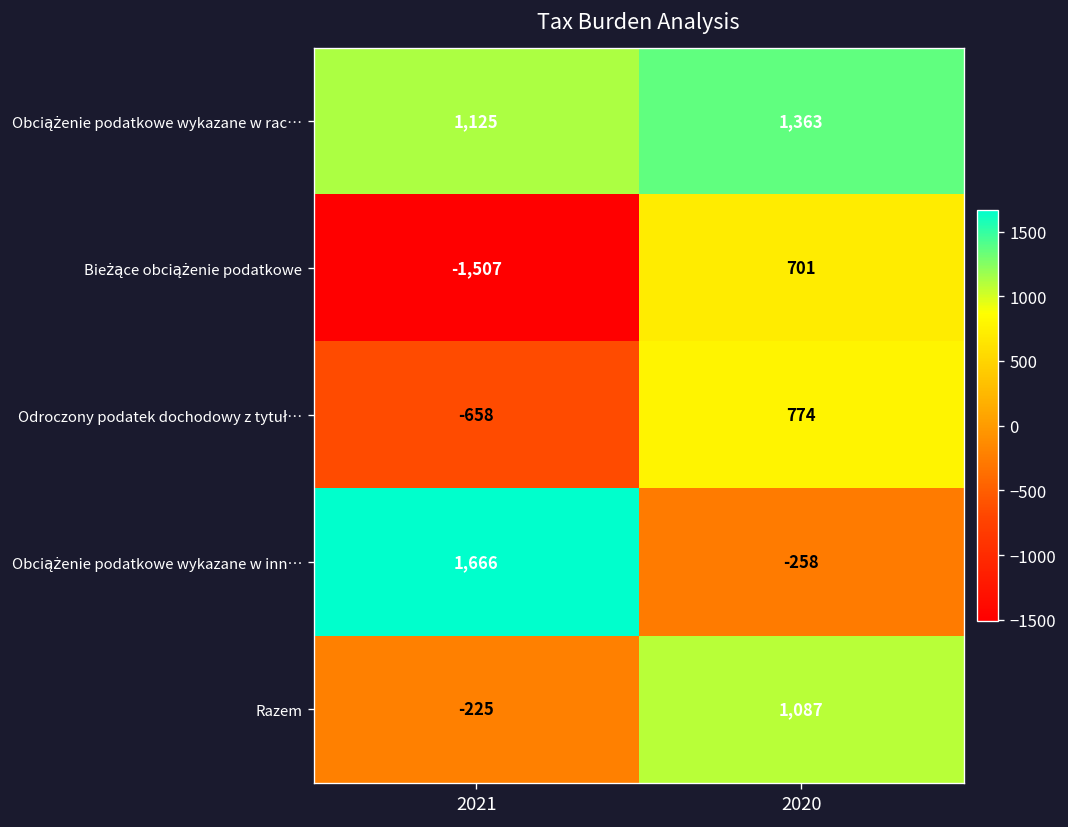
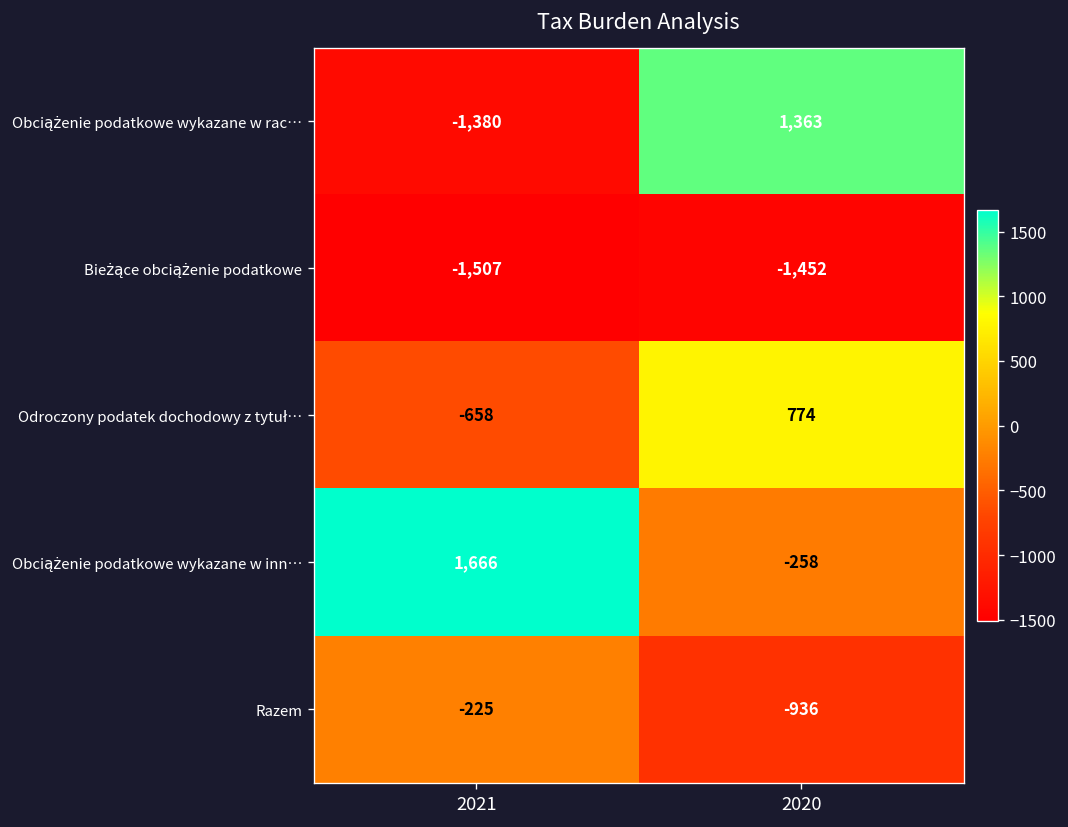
  {
    "Obciążenie podatkowe wykazane w rac…": {
-     "2021": "1,125",
+     "2021": "-1,380",
      "2020": "1,363"
    },
    "Bieżące obciążenie podatkowe": {
      "2021": "-1,507",
-     "2020": "701"
+     "2020": "-1,452"
    },
    "Odroczony podatek dochodowy z tytuł…": {
      "2021": "-658",
      "2020": "774"
    },
    "Obciążenie podatkowe wykazane w inn…": {
      "2021": "1,666",
      "2020": "-258"
    },
    "Razem": {
      "2021": "-225",
-     "2020": "1,087"
+     "2020": "-936"
    }
  }
